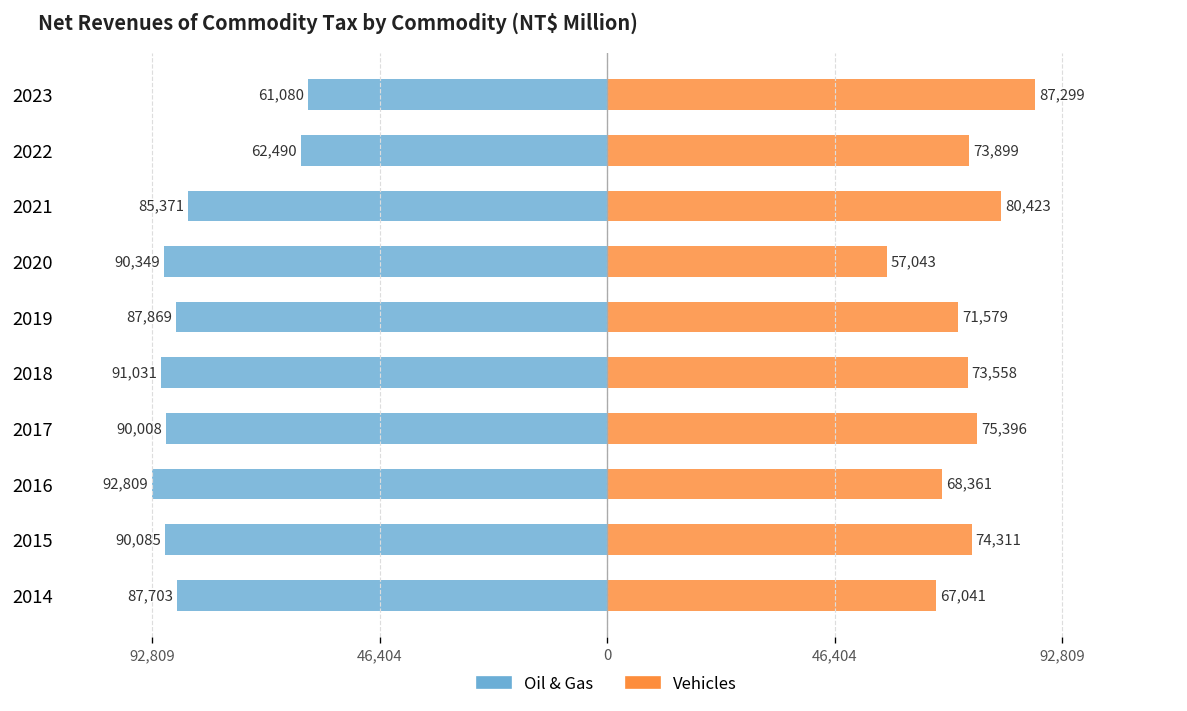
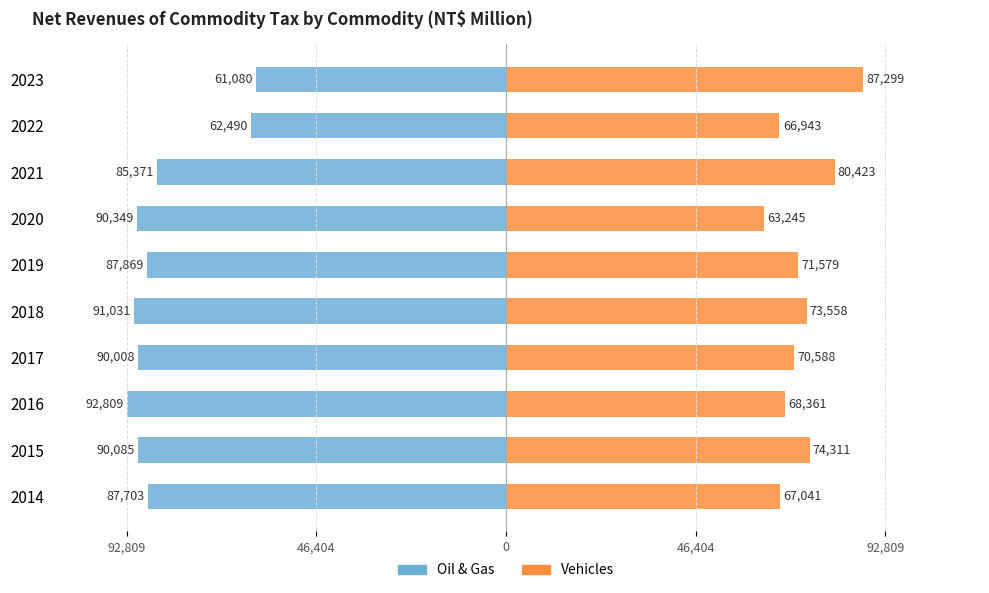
  {
    "Vehicles": {
      "2023": "87,299",
-     "2022": "73,899",
+     "2022": "66,943",
      "2021": "80,423",
-     "2020": "57,043",
+     "2020": "63,245",
      "2019": "71,579",
      "2018": "73,558",
-     "2017": "75,396",
+     "2017": "70,588",
      "2016": "68,361",
      "2015": "74,311",
      "2014": "67,041"
    }
  }
